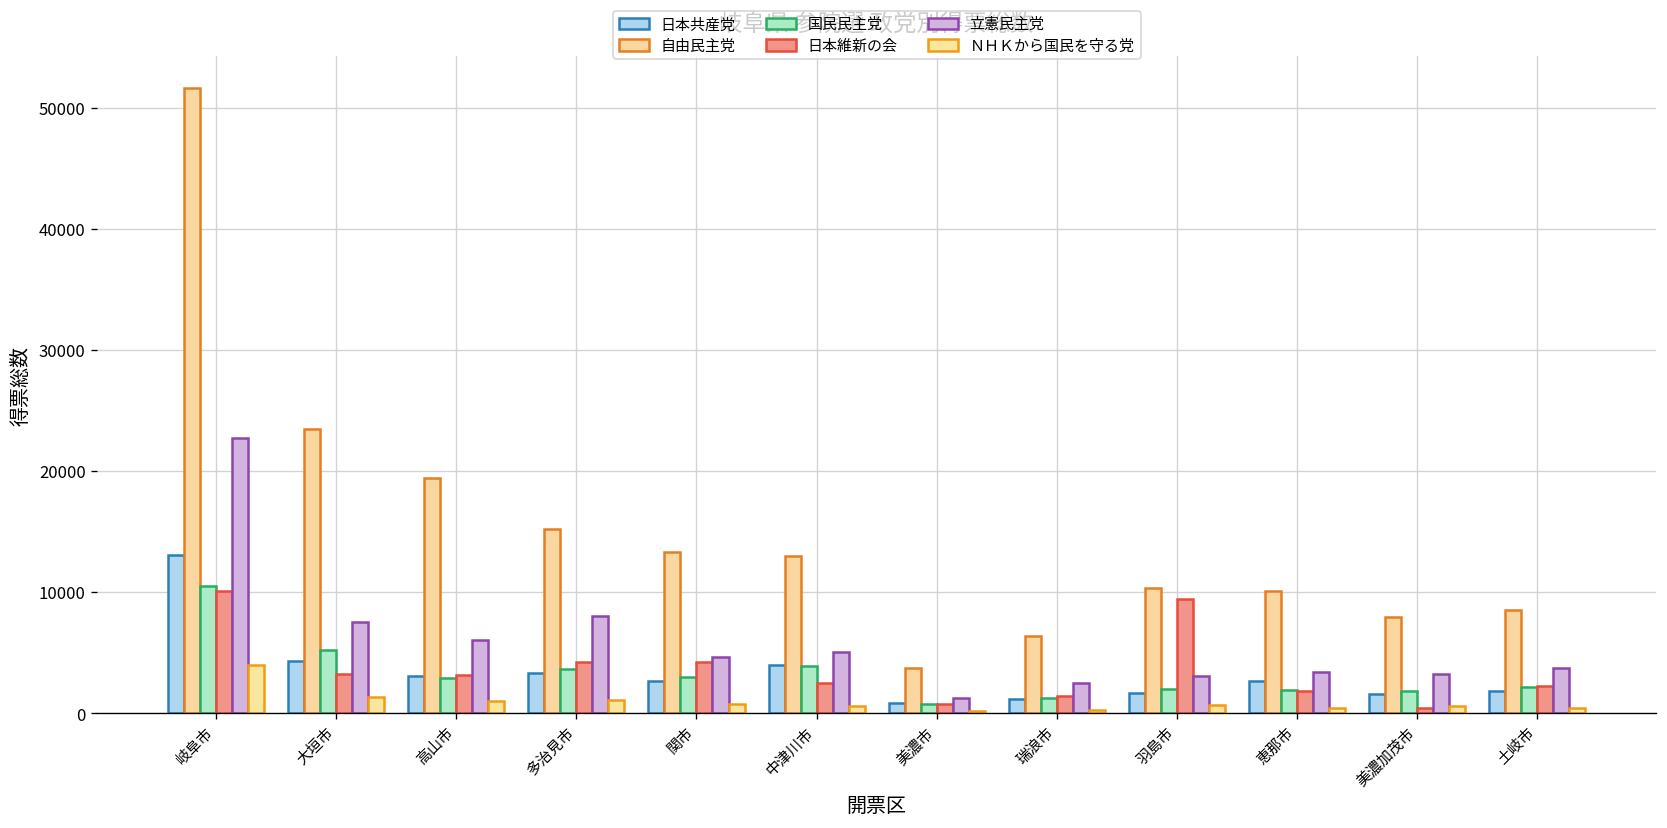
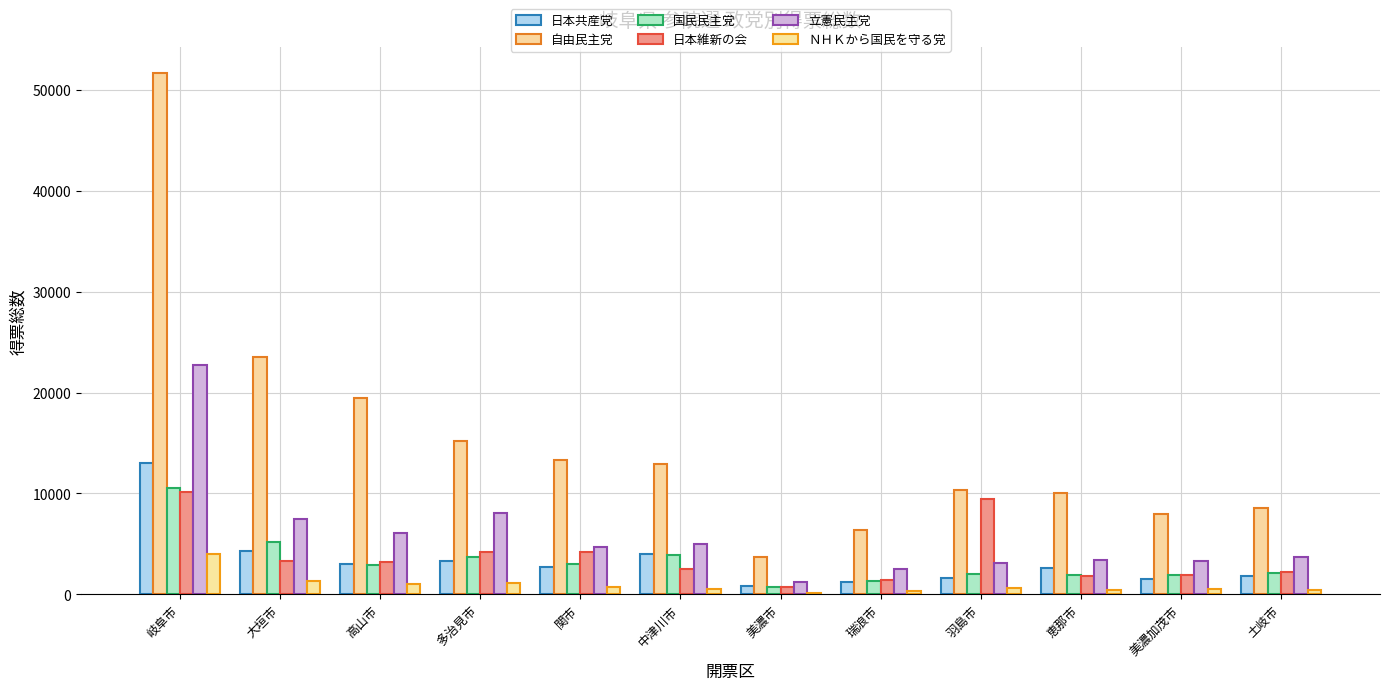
  {
    "日本維新の会": {
      "岐阜市": 10100,
      "大垣市": 3300,
      "高山市": 3200,
      "多治見市": 4200,
      "関市": 4200,
      "中津川市": 2500,
      "美濃市": 800,
      "瑞浪市": 1400,
      "羽島市": 9400,
      "恵那市": 1800,
-     "美濃加茂市": 400,
+     "美濃加茂市": 1900,
      "土岐市": 2300
    }
  }
